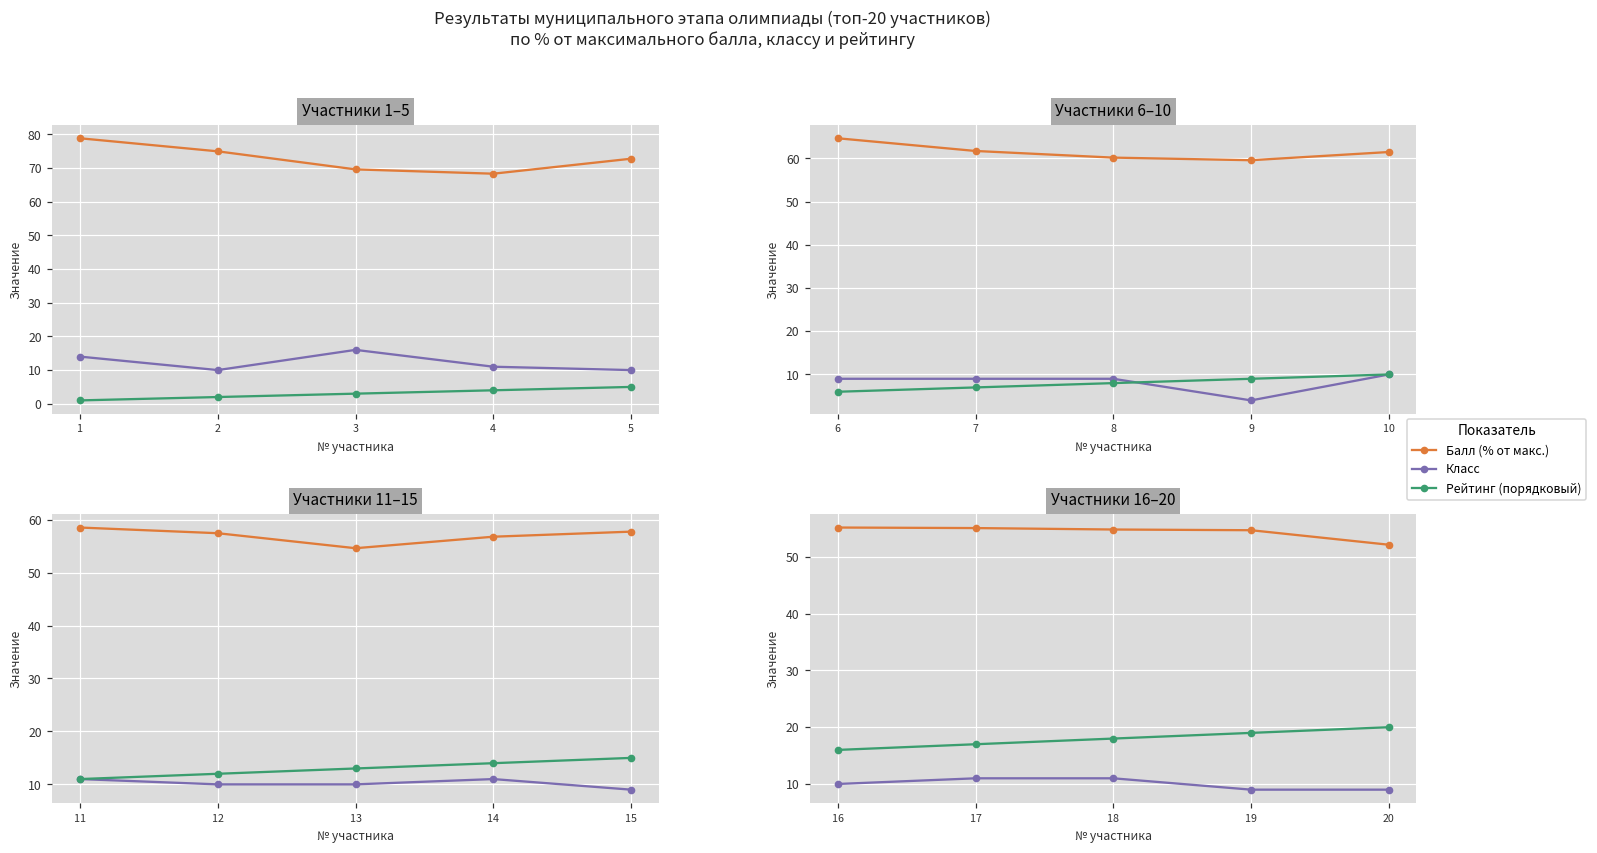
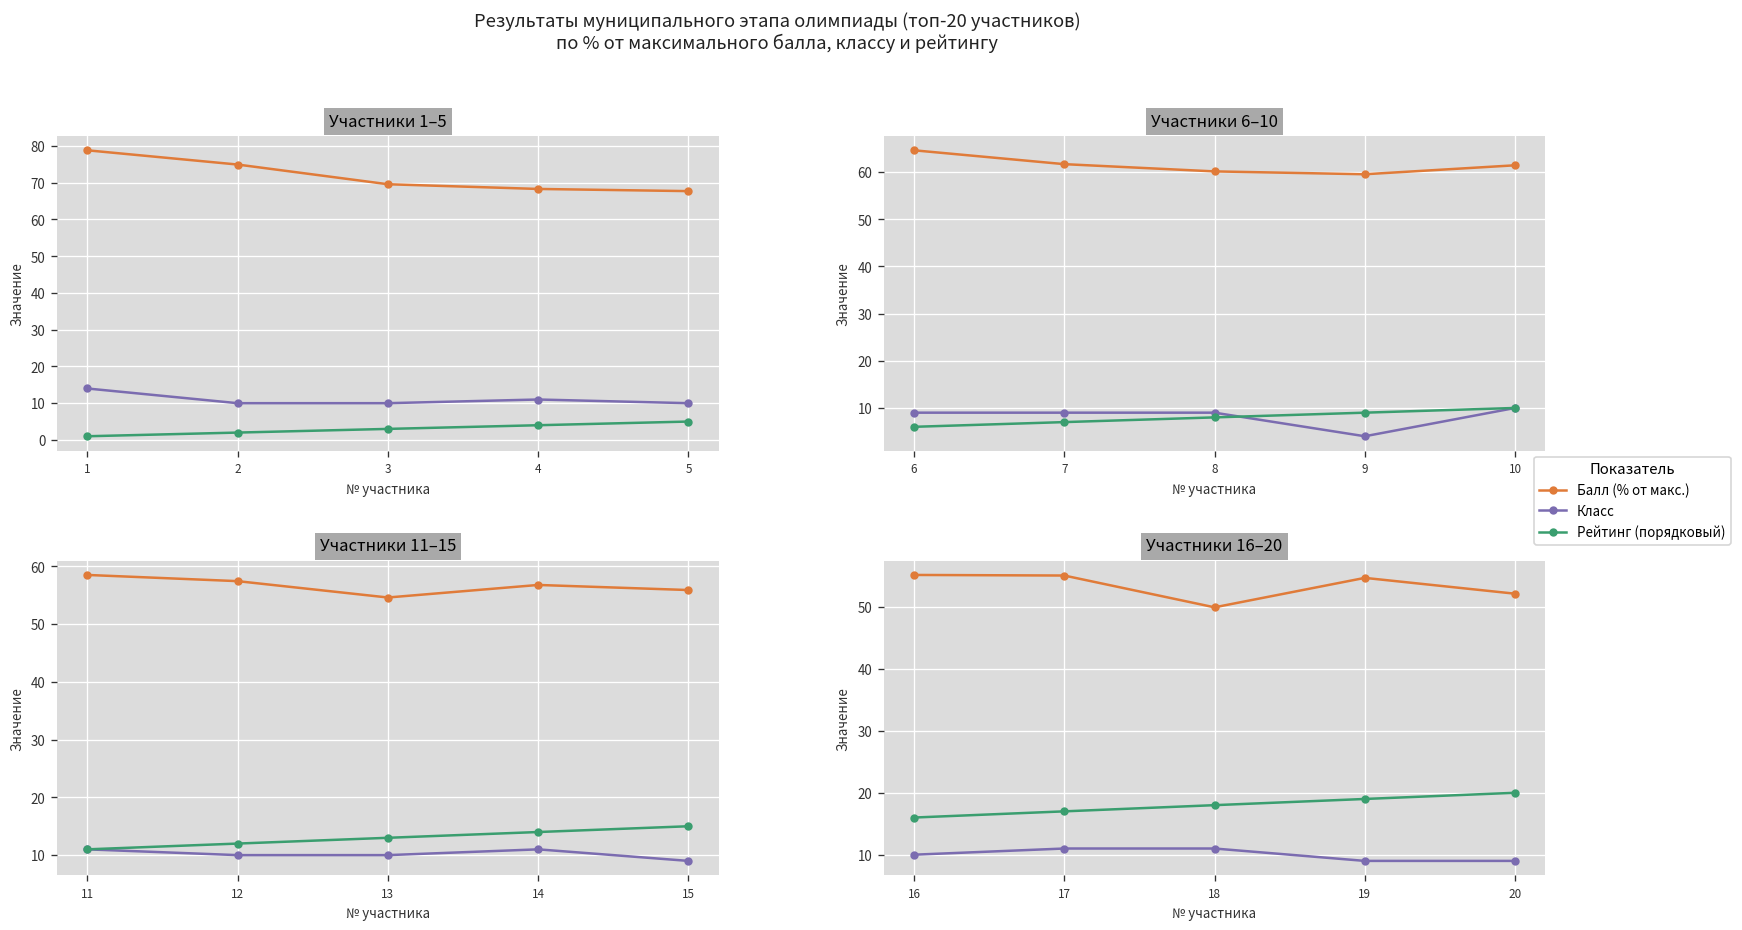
  {
    "Участники 1–5": {
      "Балл (% от макс.)": {
        "1": 79,
        "2": 75,
        "3": 70,
        "4": 68,
-       "5": 73
+       "5": 68
      },
      "Класс": {
        "1": 14,
        "2": 10,
-       "3": 16,
+       "3": 10,
        "4": 11,
        "5": 10
      },
      "Рейтинг (порядковый)": {
        "1": 1,
        "2": 2,
        "3": 3,
        "4": 4,
        "5": 5
      }
    },
    "Участники 6–10": {
      "Балл (% от макс.)": {
        "6": 65,
        "7": 62,
        "8": 60,
        "9": 60,
        "10": 61
      },
      "Класс": {
        "6": 9,
        "7": 9,
        "8": 9,
        "9": 4
      },
      "Рейтинг (порядковый)": {
        "6": 6,
        "7": 7,
        "8": 8,
        "9": 9
      }
    },
    "Участники 11–15": {
      "Балл (% от макс.)": {
        "11": 59,
        "12": 57,
        "13": 55,
        "14": 57,
-       "15": 58
+       "15": 56
      },
      "Класс": {
        "12": 10,
        "13": 10,
        "14": 11,
        "15": 9
      },
      "Рейтинг (порядковый)": {
        "12": 12,
        "13": 13,
        "14": 14,
        "15": 15
      }
    },
    "Участники 16–20": {
      "Балл (% от макс.)": {
        "16": 55,
        "17": 55,
-       "18": 55,
+       "18": 50,
        "19": 55,
        "20": 52
      },
      "Класс": {
        "16": 10,
        "17": 11,
        "18": 11,
        "19": 9,
        "20": 9
      },
      "Рейтинг (порядковый)": {
        "16": 16,
        "17": 17,
        "18": 18,
        "19": 19,
        "20": 20
      }
    }
  }
